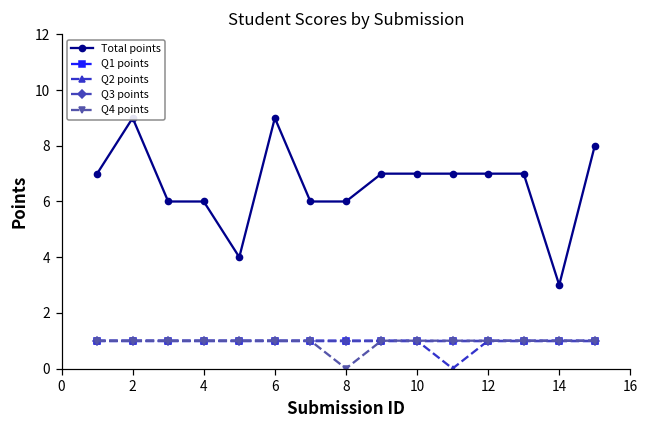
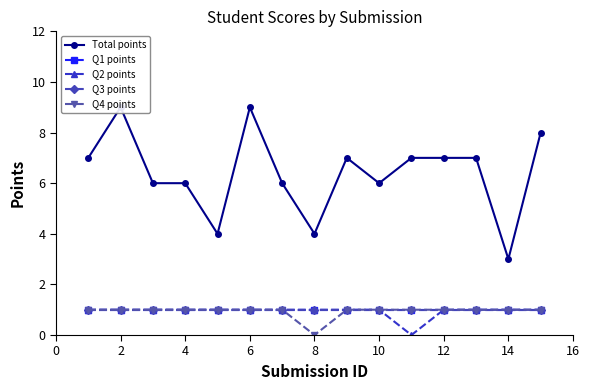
  {
    "Total points": {
      "4": 6,
      "6": 9,
-     "8": 6,
-     "10": 7,
+     "8": 4,
+     "10": 6,
      "12": 7,
      "14": 3
    }
  }
